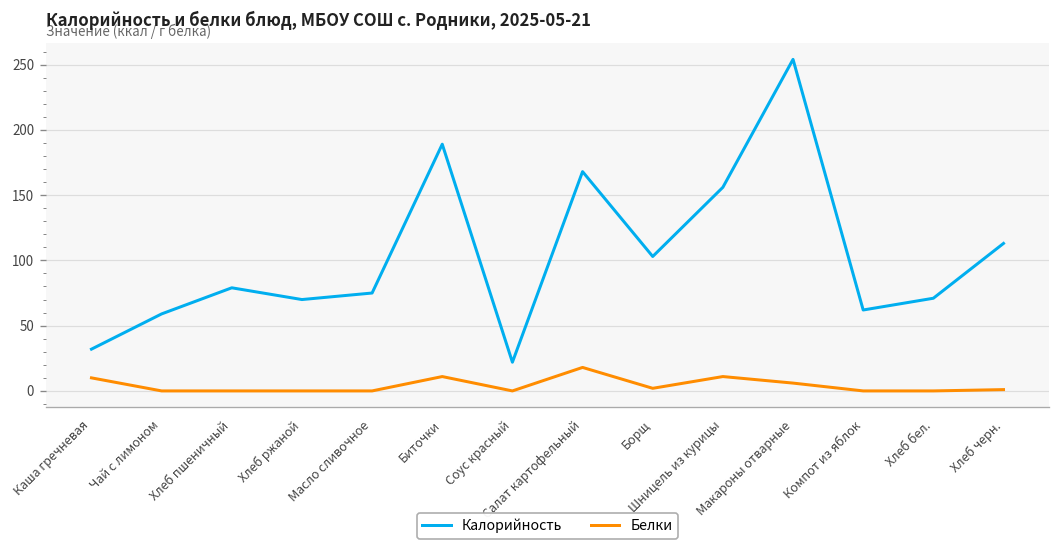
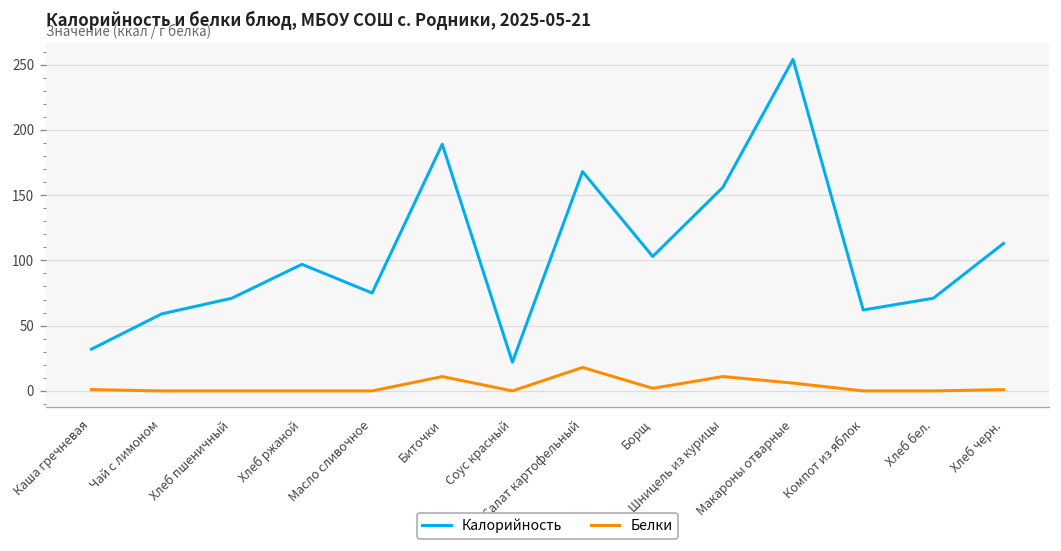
  {
    "Калорийность": {
      "Каша гречневая": 32,
      "Чай с лимоном": 59,
-     "Хлеб пшеничный": 79,
-     "Хлеб ржаной": 70,
+     "Хлеб пшеничный": 71,
+     "Хлеб ржаной": 97,
      "Масло сливочное": 75,
      "Биточки": 189,
      "Соус красный": 22,
      "Салат картофельный": 168,
      "Борщ": 103,
      "Шницель из курицы": 156,
      "Макароны отварные": 254,
      "Компот из яблок": 62,
      "Хлеб бел.": 71,
      "Хлеб черн.": 113
    },
    "Белки": {
-     "Каша гречневая": 10,
+     "Каша гречневая": 1,
      "Чай с лимоном": 0,
      "Хлеб пшеничный": 0,
      "Хлеб ржаной": 0,
      "Масло сливочное": 0,
      "Биточки": 11,
      "Соус красный": 0,
      "Салат картофельный": 18,
      "Борщ": 2,
      "Шницель из курицы": 11,
      "Макароны отварные": 6,
      "Компот из яблок": 0,
      "Хлеб бел.": 0,
      "Хлеб черн.": 1
    }
  }
